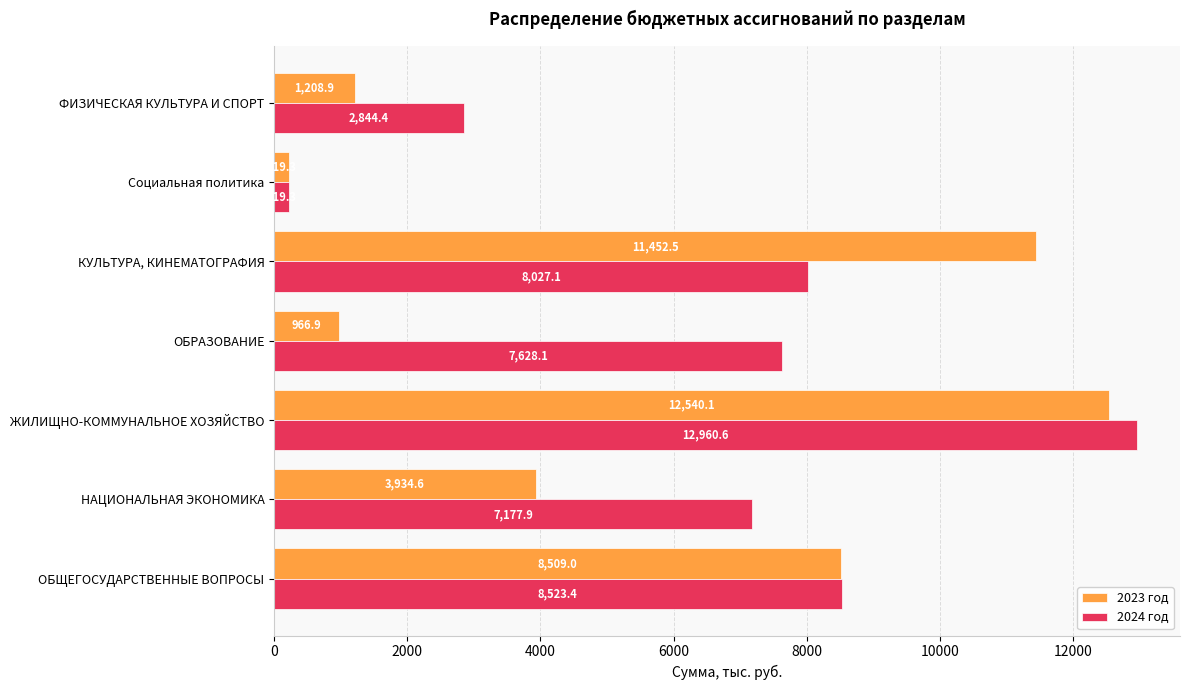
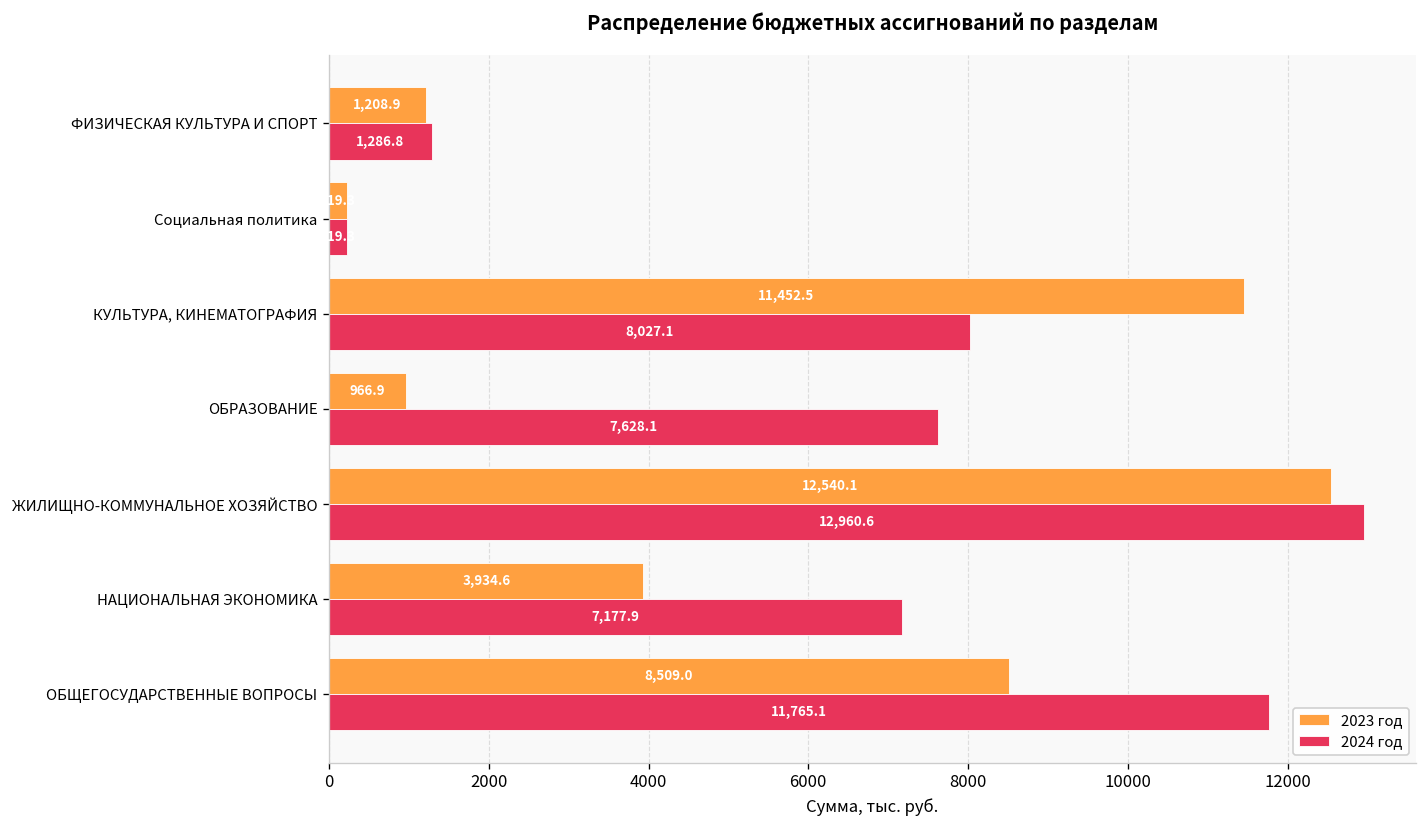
  {
    "2023 год": {
      "ФИЗИЧЕСКАЯ КУЛЬТУРА И СПОРТ": "1,208.9",
      "КУЛЬТУРА, КИНЕМАТОГРАФИЯ": "11,452.5",
      "ОБРАЗОВАНИЕ": "966.9",
      "ЖИЛИЩНО-КОММУНАЛЬНОЕ ХОЗЯЙСТВО": "12,540.1",
      "НАЦИОНАЛЬНАЯ ЭКОНОМИКА": "3,934.6",
      "ОБЩЕГОСУДАРСТВЕННЫЕ ВОПРОСЫ": "8,509.0"
    },
    "2024 год": {
-     "ФИЗИЧЕСКАЯ КУЛЬТУРА И СПОРТ": "2,844.4",
+     "ФИЗИЧЕСКАЯ КУЛЬТУРА И СПОРТ": "1,286.8",
      "КУЛЬТУРА, КИНЕМАТОГРАФИЯ": "8,027.1",
      "ОБРАЗОВАНИЕ": "7,628.1",
      "ЖИЛИЩНО-КОММУНАЛЬНОЕ ХОЗЯЙСТВО": "12,960.6",
      "НАЦИОНАЛЬНАЯ ЭКОНОМИКА": "7,177.9",
-     "ОБЩЕГОСУДАРСТВЕННЫЕ ВОПРОСЫ": "8,523.4"
+     "ОБЩЕГОСУДАРСТВЕННЫЕ ВОПРОСЫ": "11,765.1"
    }
  }
